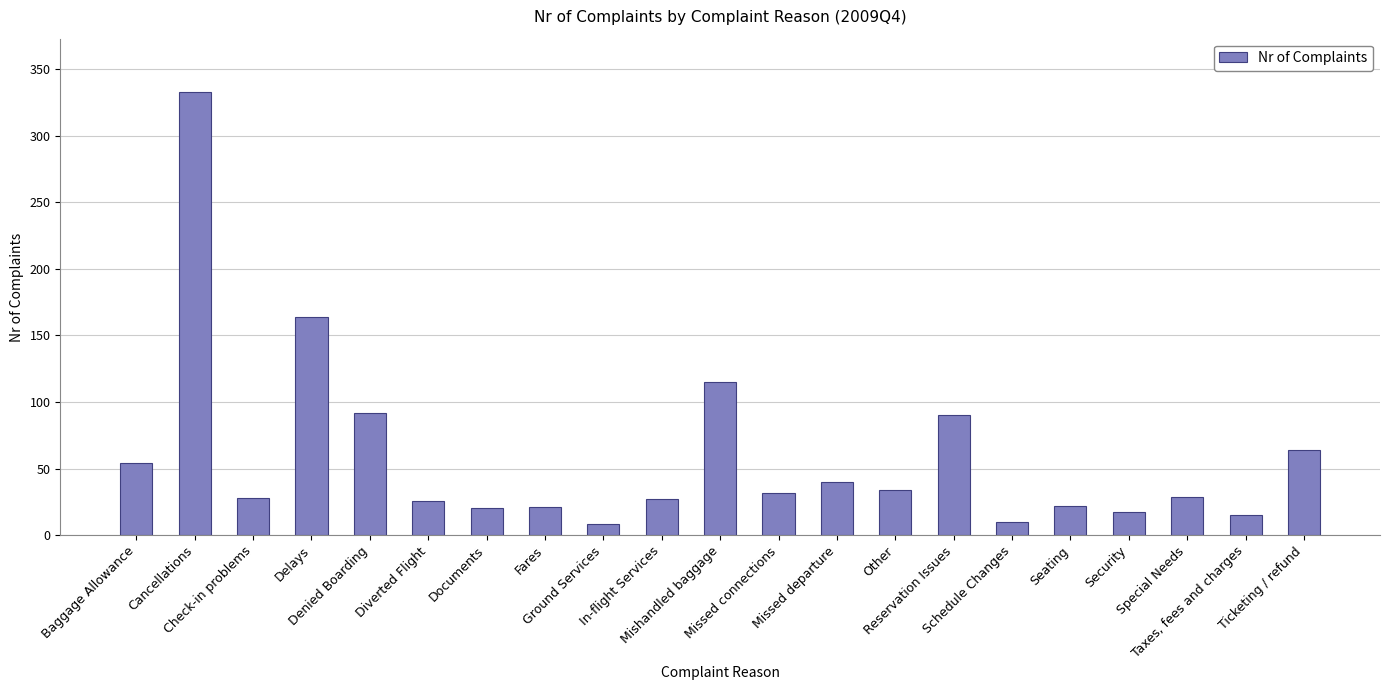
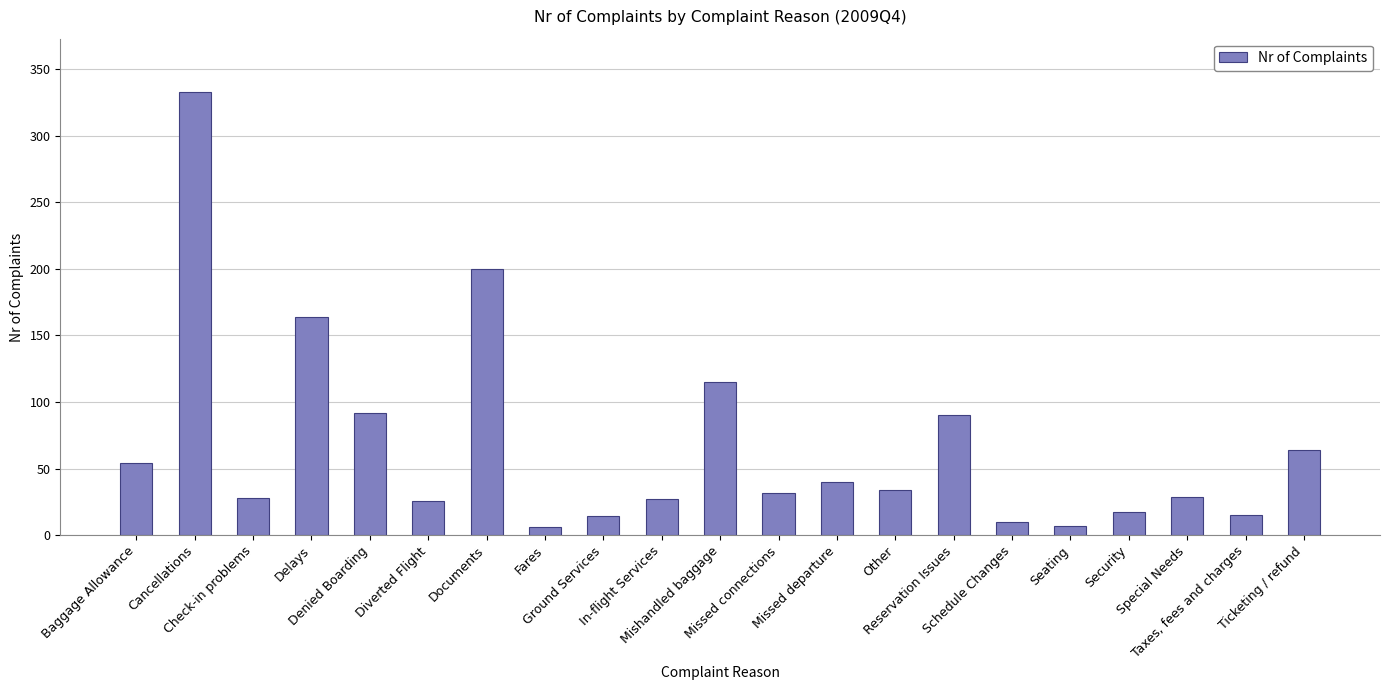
  {
    "Baggage Allowance": 54,
    "Cancellations": 333,
    "Check-in problems": 28,
    "Delays": 164,
    "Denied Boarding": 92,
    "Diverted Flight": 26,
-   "Documents": 20,
-   "Fares": 21,
-   "Ground Services": 8,
+   "Documents": 200,
+   "Fares": 6,
+   "Ground Services": 14,
    "In-flight Services": 27,
    "Mishandled baggage": 115,
    "Missed connections": 32,
    "Missed departure": 40,
    "Other": 34,
    "Reservation Issues": 90,
    "Schedule Changes": 10,
-   "Seating": 22,
+   "Seating": 7,
    "Security": 17,
    "Special Needs": 29,
    "Taxes, fees and charges": 15,
    "Ticketing / refund": 64
  }
